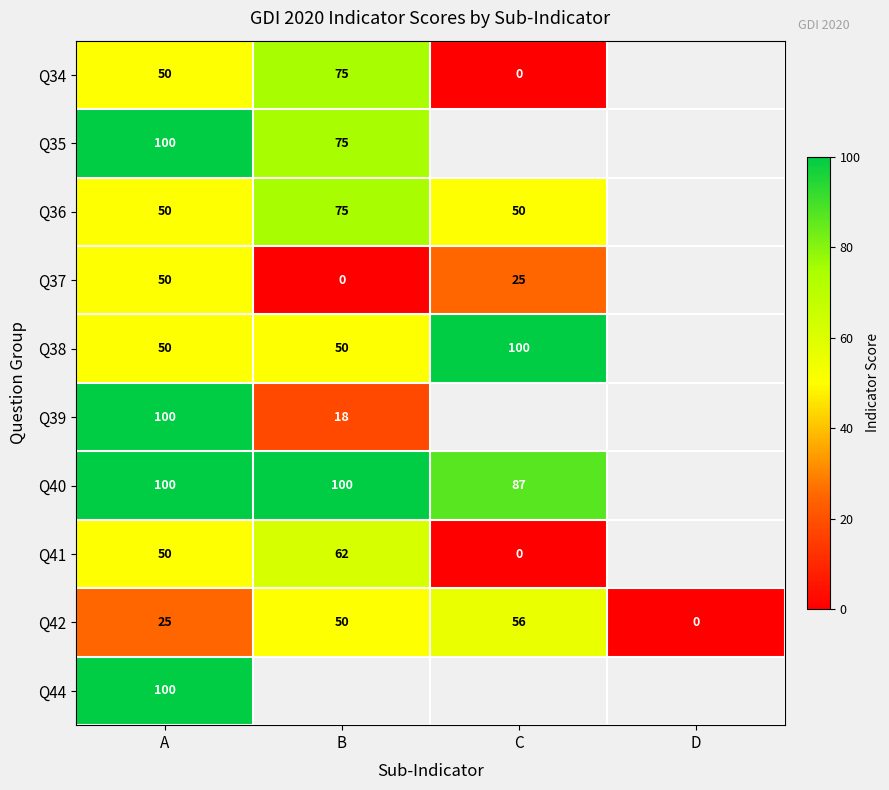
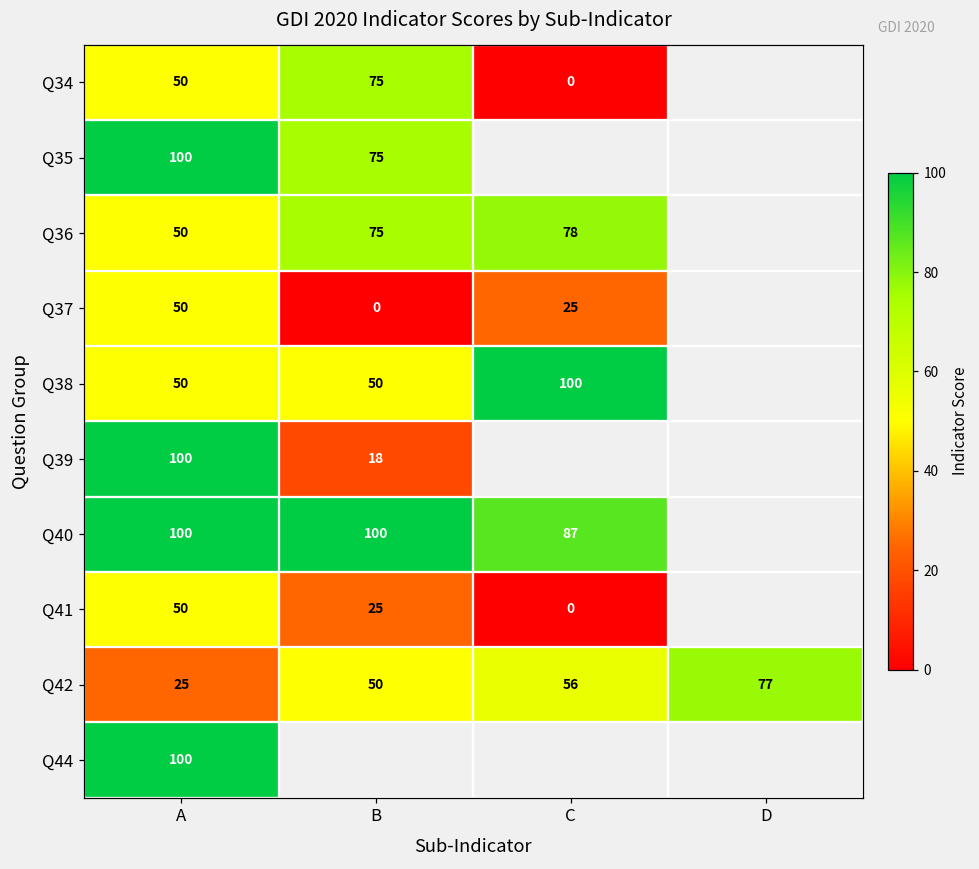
  {
    "Q34": {
      "A": 50,
      "B": 75,
      "C": 0
    },
    "Q35": {
      "A": 100,
      "B": 75
    },
    "Q36": {
      "A": 50,
      "B": 75,
-     "C": 50
+     "C": 78
    },
    "Q37": {
      "A": 50,
      "B": 0,
      "C": 25
    },
    "Q38": {
      "A": 50,
      "B": 50,
      "C": 100
    },
    "Q39": {
      "A": 100,
      "B": 18
    },
    "Q40": {
      "A": 100,
      "B": 100,
      "C": 87
    },
    "Q41": {
      "A": 50,
-     "B": 62,
+     "B": 25,
      "C": 0
    },
    "Q42": {
      "A": 25,
      "B": 50,
      "C": 56,
-     "D": 0
+     "D": 77
    },
    "Q44": {
      "A": 100
    }
  }
